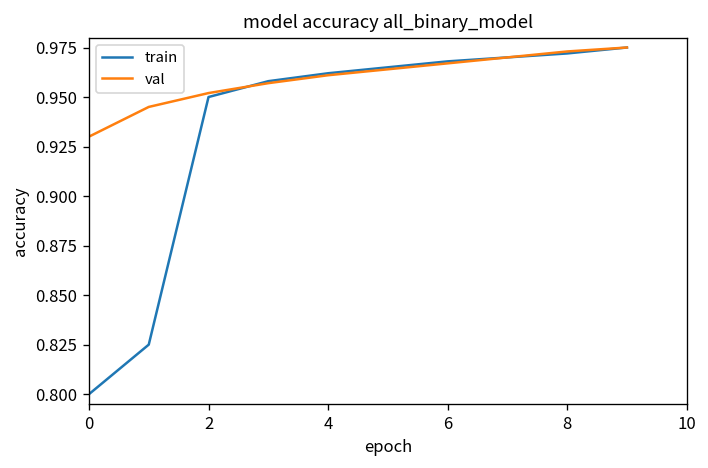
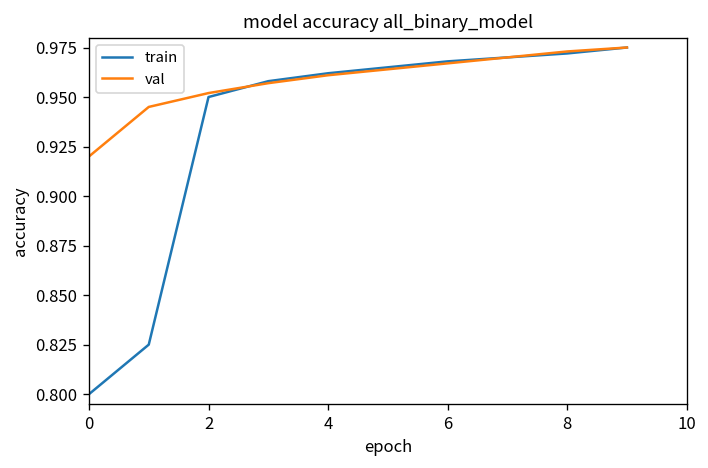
  {
    "train": {
      "0": 0.80,
      "2": 0.95
    },
    "val": {
-     "0": 0.93,
+     "0": 0.92,
      "2": 0.952
    }
  }
